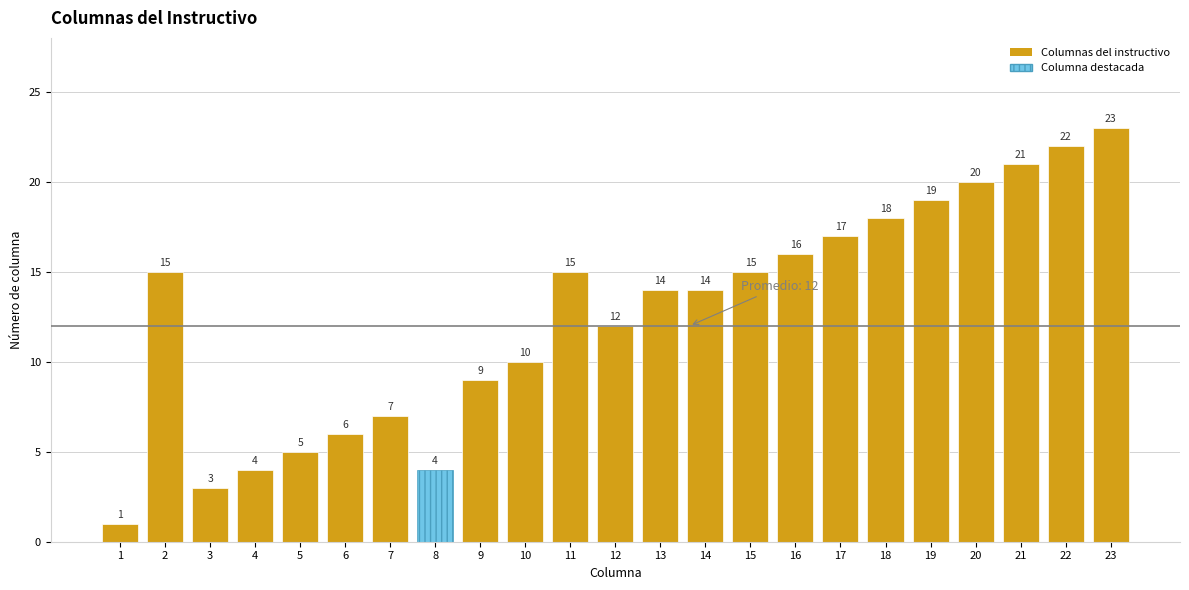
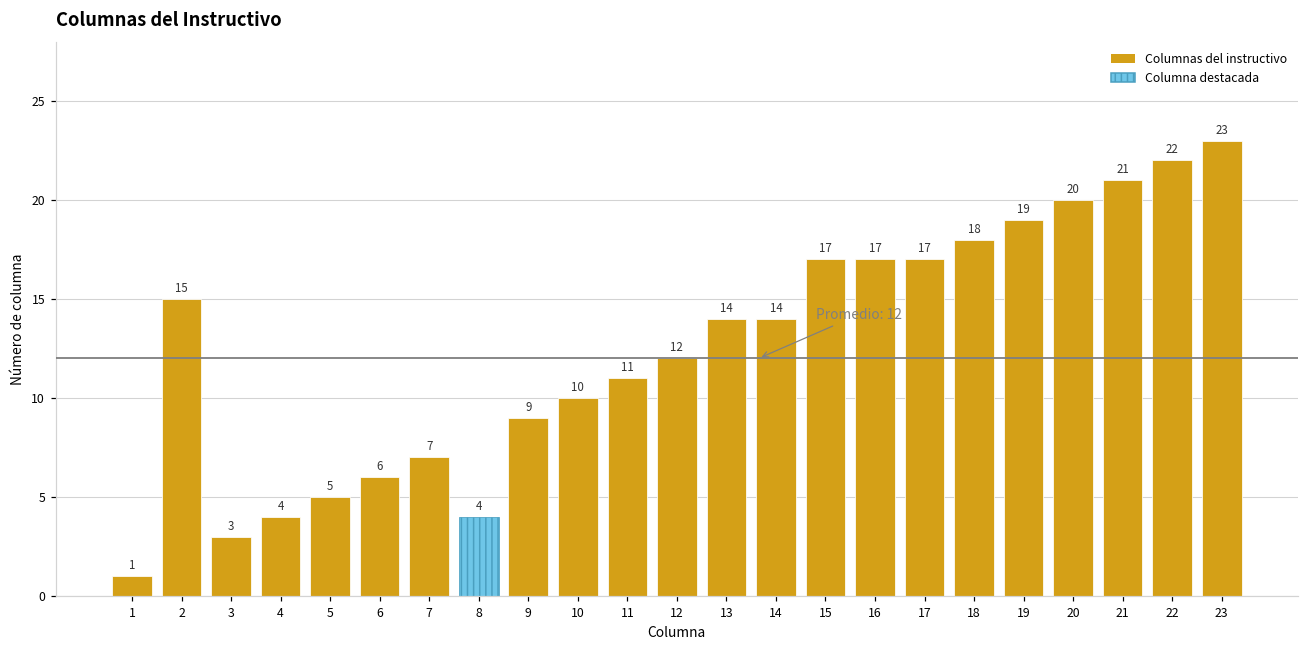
  {
    "1": 1,
    "2": 15,
    "3": 3,
    "4": 4,
    "5": 5,
    "6": 6,
    "7": 7,
    "8": 4,
    "9": 9,
    "10": 10,
-   "11": 15,
+   "11": 11,
    "12": 12,
    "13": 14,
-   "15": 15,
-   "16": 16,
+   "15": 17,
+   "16": 17,
    "17": 17,
    "18": 18,
    "19": 19,
    "20": 20,
    "21": 21,
    "22": 22,
    "23": 23
  }
